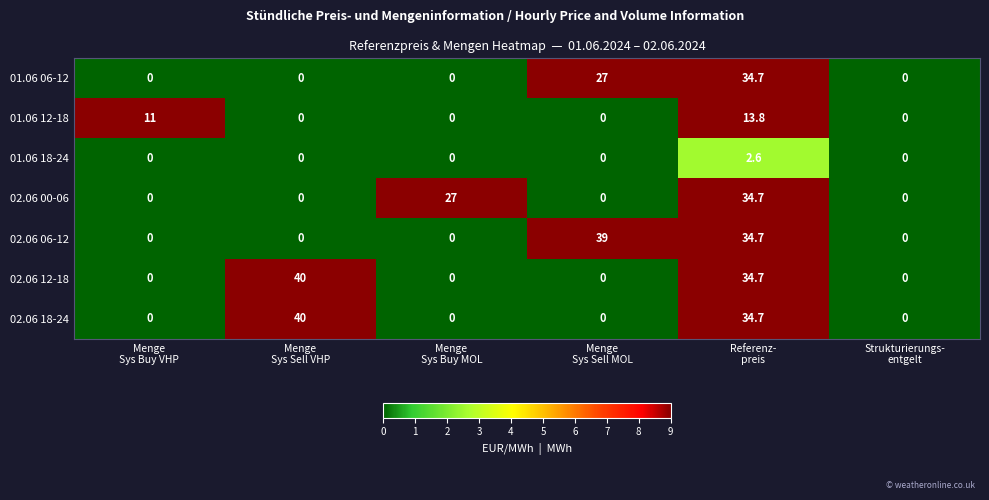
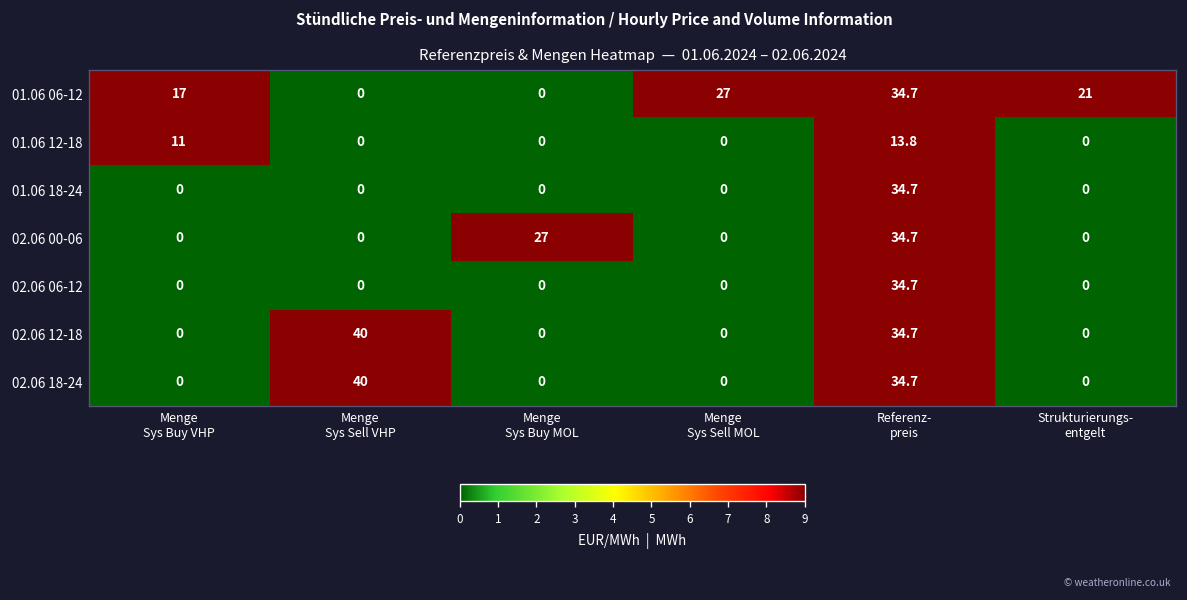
  {
    "01.06 06-12": {
-     "Menge Sys Buy VHP": 0,
+     "Menge Sys Buy VHP": 17,
      "Menge Sys Sell VHP": 0,
      "Menge Sys Buy MOL": 0,
      "Menge Sys Sell MOL": 27,
      "Referenz- preis": 34.7,
-     "Strukturierungs- entgelt": 0
+     "Strukturierungs- entgelt": 21
    },
    "01.06 12-18": {
      "Menge Sys Buy VHP": 11,
      "Menge Sys Sell VHP": 0,
      "Menge Sys Buy MOL": 0,
      "Menge Sys Sell MOL": 0,
      "Referenz- preis": 13.8,
      "Strukturierungs- entgelt": 0
    },
    "01.06 18-24": {
      "Menge Sys Buy VHP": 0,
      "Menge Sys Sell VHP": 0,
      "Menge Sys Buy MOL": 0,
      "Menge Sys Sell MOL": 0,
-     "Referenz- preis": 2.6,
+     "Referenz- preis": 34.7,
      "Strukturierungs- entgelt": 0
    },
    "02.06 00-06": {
      "Menge Sys Buy VHP": 0,
      "Menge Sys Sell VHP": 0,
      "Menge Sys Buy MOL": 27,
      "Menge Sys Sell MOL": 0,
      "Referenz- preis": 34.7,
      "Strukturierungs- entgelt": 0
    },
    "02.06 06-12": {
      "Menge Sys Buy VHP": 0,
      "Menge Sys Sell VHP": 0,
      "Menge Sys Buy MOL": 0,
-     "Menge Sys Sell MOL": 39,
+     "Menge Sys Sell MOL": 0,
      "Referenz- preis": 34.7,
      "Strukturierungs- entgelt": 0
    },
    "02.06 12-18": {
      "Menge Sys Buy VHP": 0,
      "Menge Sys Sell VHP": 40,
      "Menge Sys Buy MOL": 0,
      "Menge Sys Sell MOL": 0,
      "Referenz- preis": 34.7,
      "Strukturierungs- entgelt": 0
    },
    "02.06 18-24": {
      "Menge Sys Buy VHP": 0,
      "Menge Sys Sell VHP": 40,
      "Menge Sys Buy MOL": 0,
      "Menge Sys Sell MOL": 0,
      "Referenz- preis": 34.7,
      "Strukturierungs- entgelt": 0
    }
  }
